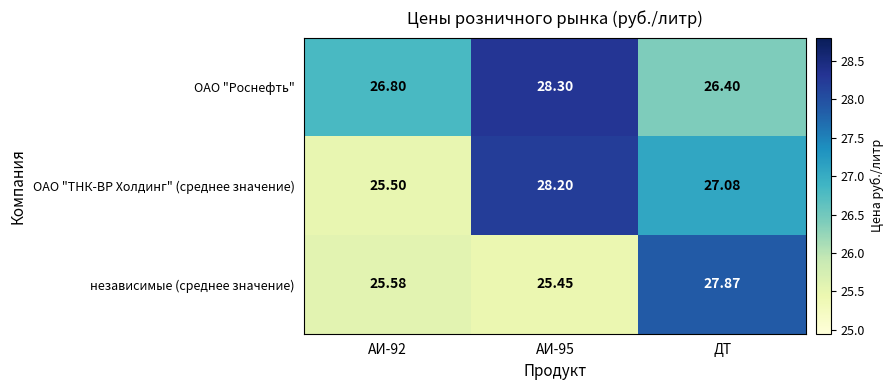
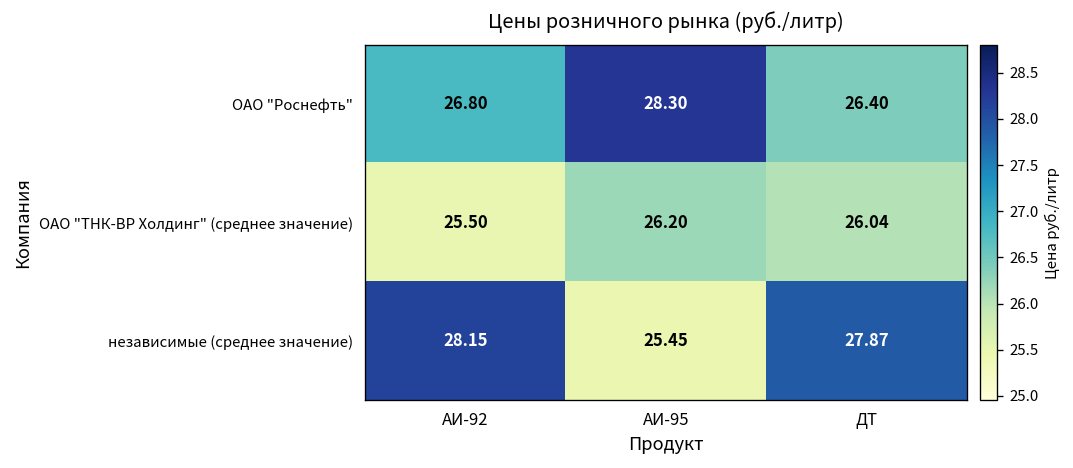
  {
    "ОАО \"Роснефть\"": {
      "АИ-92": 26.80,
      "АИ-95": 28.30,
      "ДТ": 26.40
    },
    "ОАО \"ТНК-ВР Холдинг\" (среднее значение)": {
      "АИ-92": 25.50,
-     "АИ-95": 28.20,
-     "ДТ": 27.08
+     "АИ-95": 26.20,
+     "ДТ": 26.04
    },
    "независимые (среднее значение)": {
-     "АИ-92": 25.58,
+     "АИ-92": 28.15,
      "АИ-95": 25.45,
      "ДТ": 27.87
    }
  }
